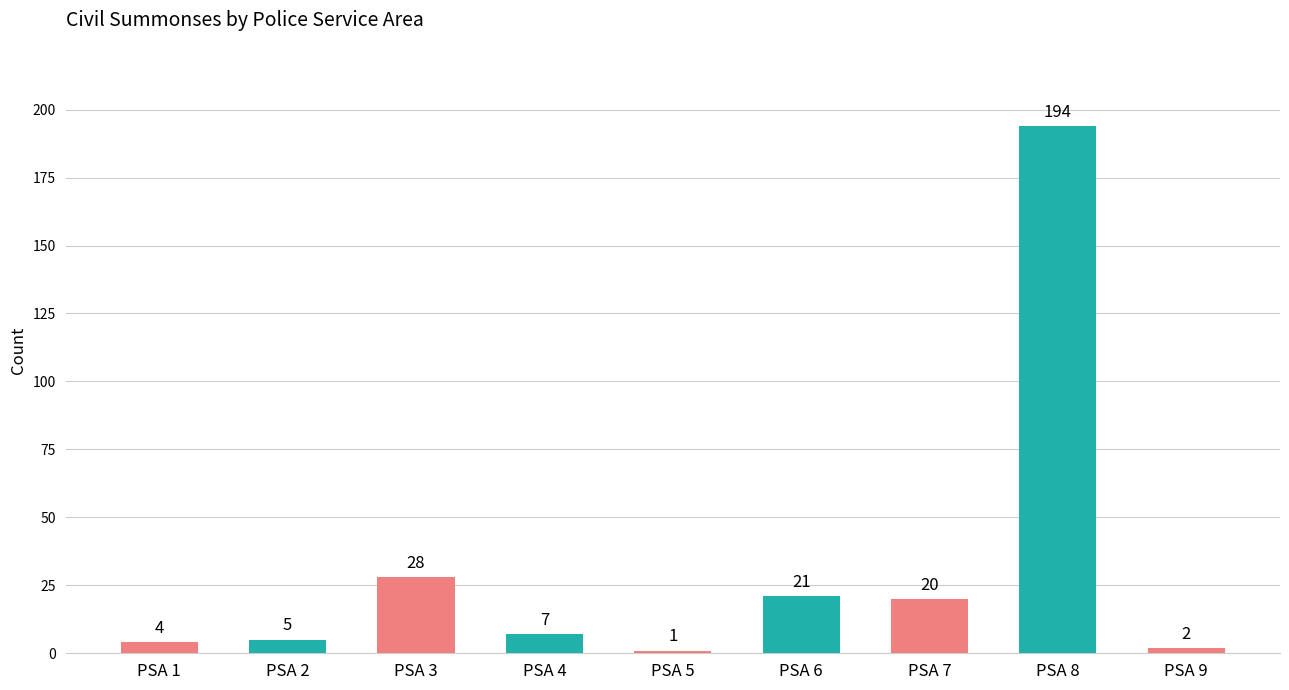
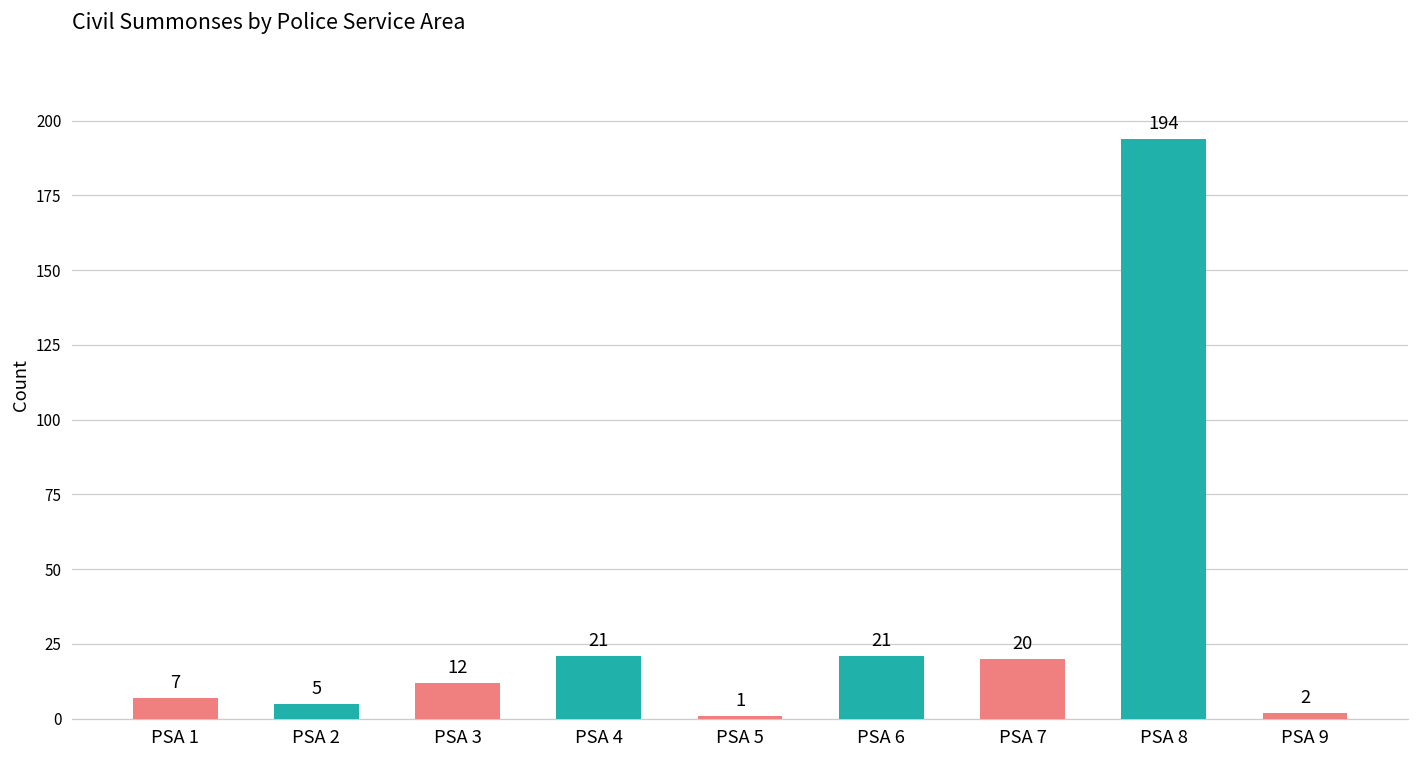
  {
-   "PSA 1": 4,
+   "PSA 1": 7,
    "PSA 2": 5,
-   "PSA 3": 28,
-   "PSA 4": 7,
+   "PSA 3": 12,
+   "PSA 4": 21,
    "PSA 5": 1,
    "PSA 6": 21,
    "PSA 7": 20,
    "PSA 8": 194,
    "PSA 9": 2
  }
